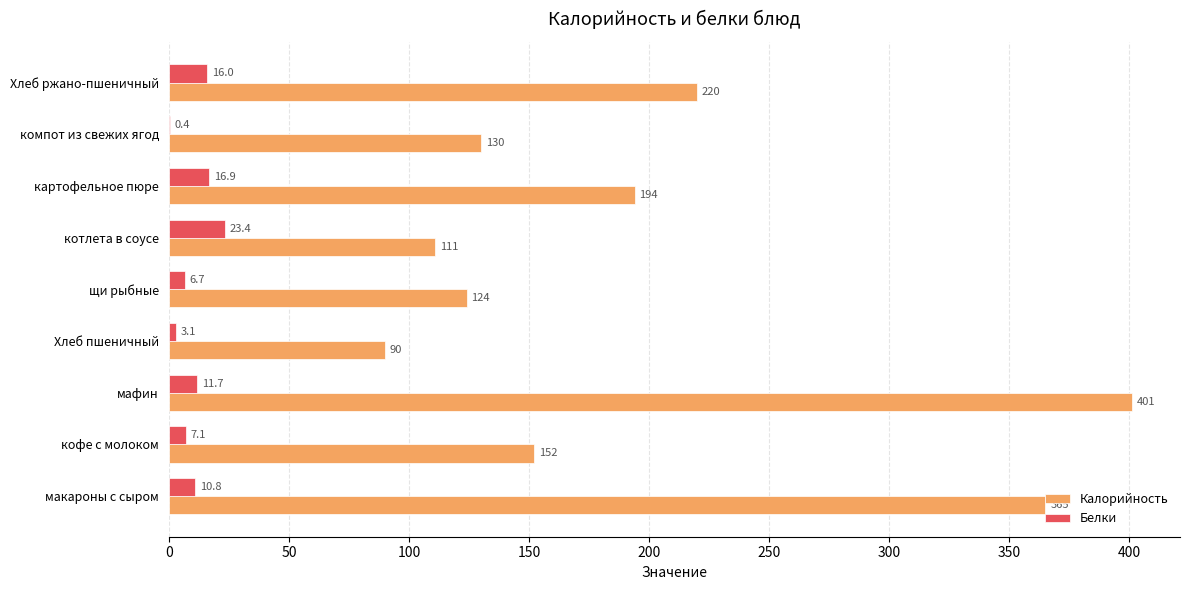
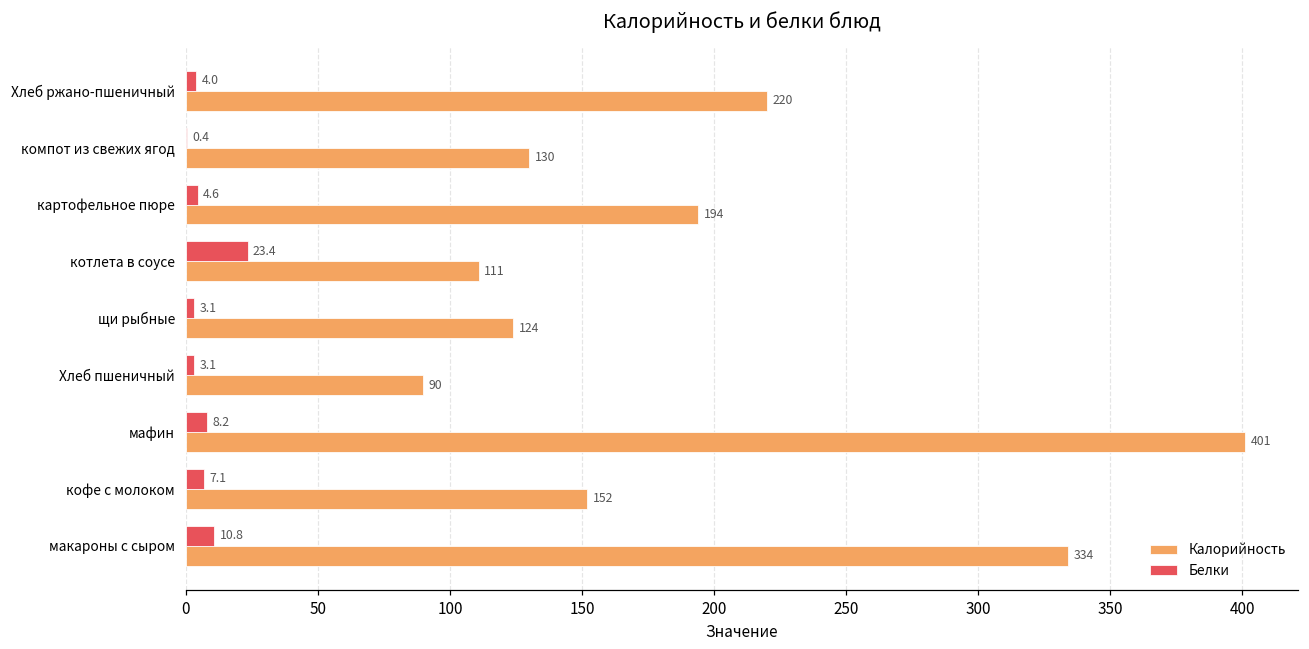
  {
    "Калорийность": {
      "Хлеб ржано-пшеничный": 220,
      "компот из свежих ягод": 130,
      "картофельное пюре": 194,
      "котлета в соусе": 111,
      "щи рыбные": 124,
      "Хлеб пшеничный": 90,
      "мафин": 401,
      "кофе с молоком": 152,
-     "макароны с сыром": 365
+     "макароны с сыром": 334
    },
    "Белки": {
-     "Хлеб ржано-пшеничный": 16.0,
+     "Хлеб ржано-пшеничный": 4.0,
      "компот из свежих ягод": 0.4,
-     "картофельное пюре": 16.9,
+     "картофельное пюре": 4.6,
      "котлета в соусе": 23.4,
-     "щи рыбные": 6.7,
+     "щи рыбные": 3.1,
      "Хлеб пшеничный": 3.1,
-     "мафин": 11.7,
+     "мафин": 8.2,
      "кофе с молоком": 7.1,
      "макароны с сыром": 10.8
    }
  }
